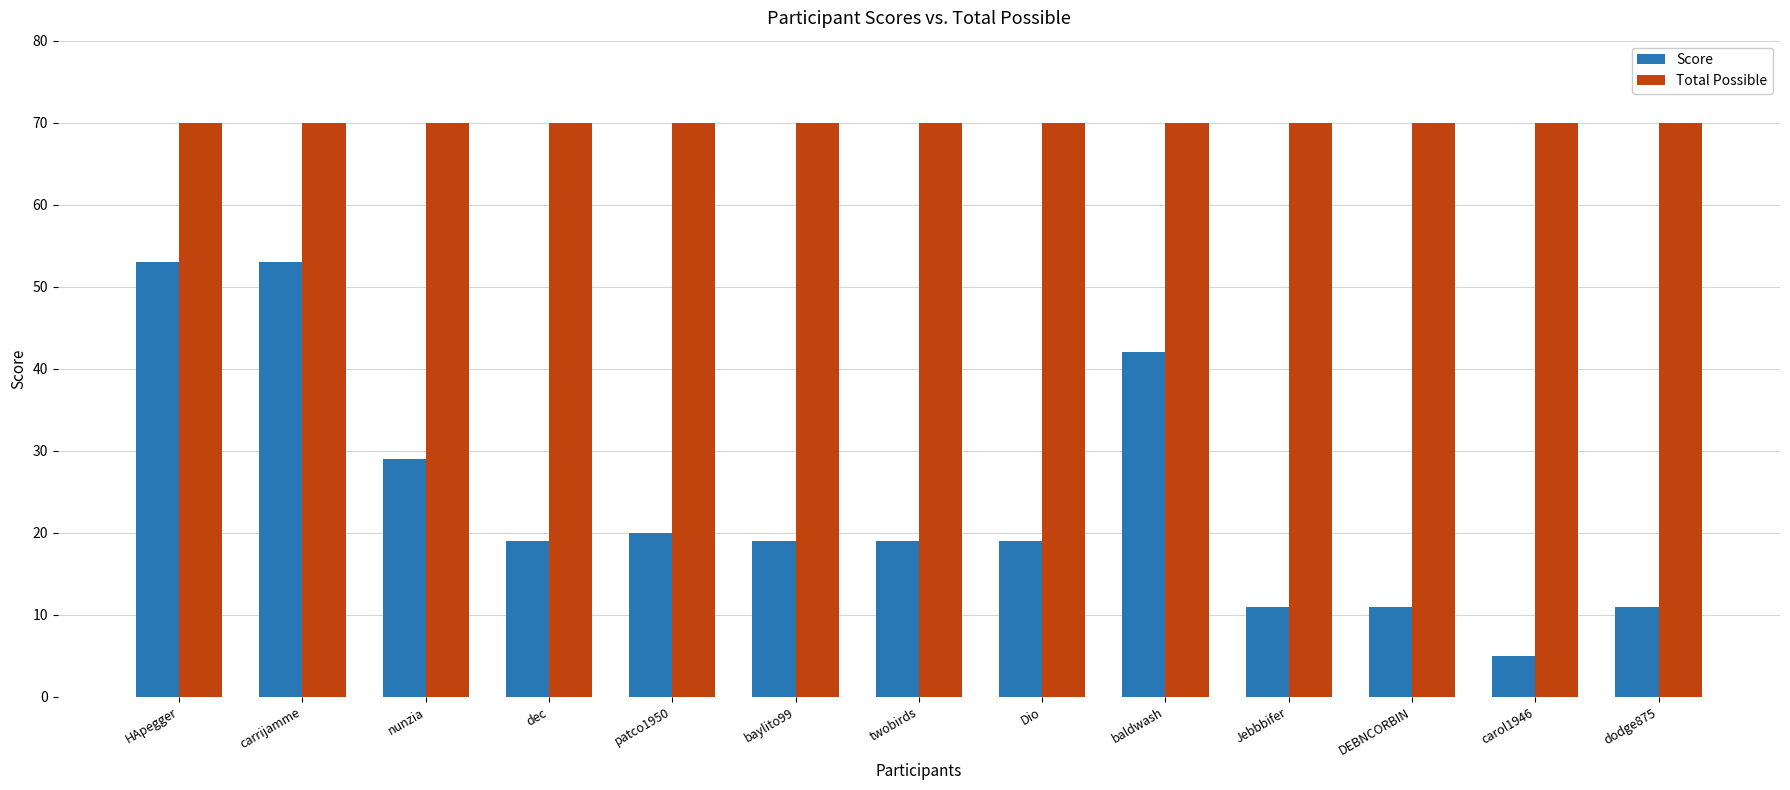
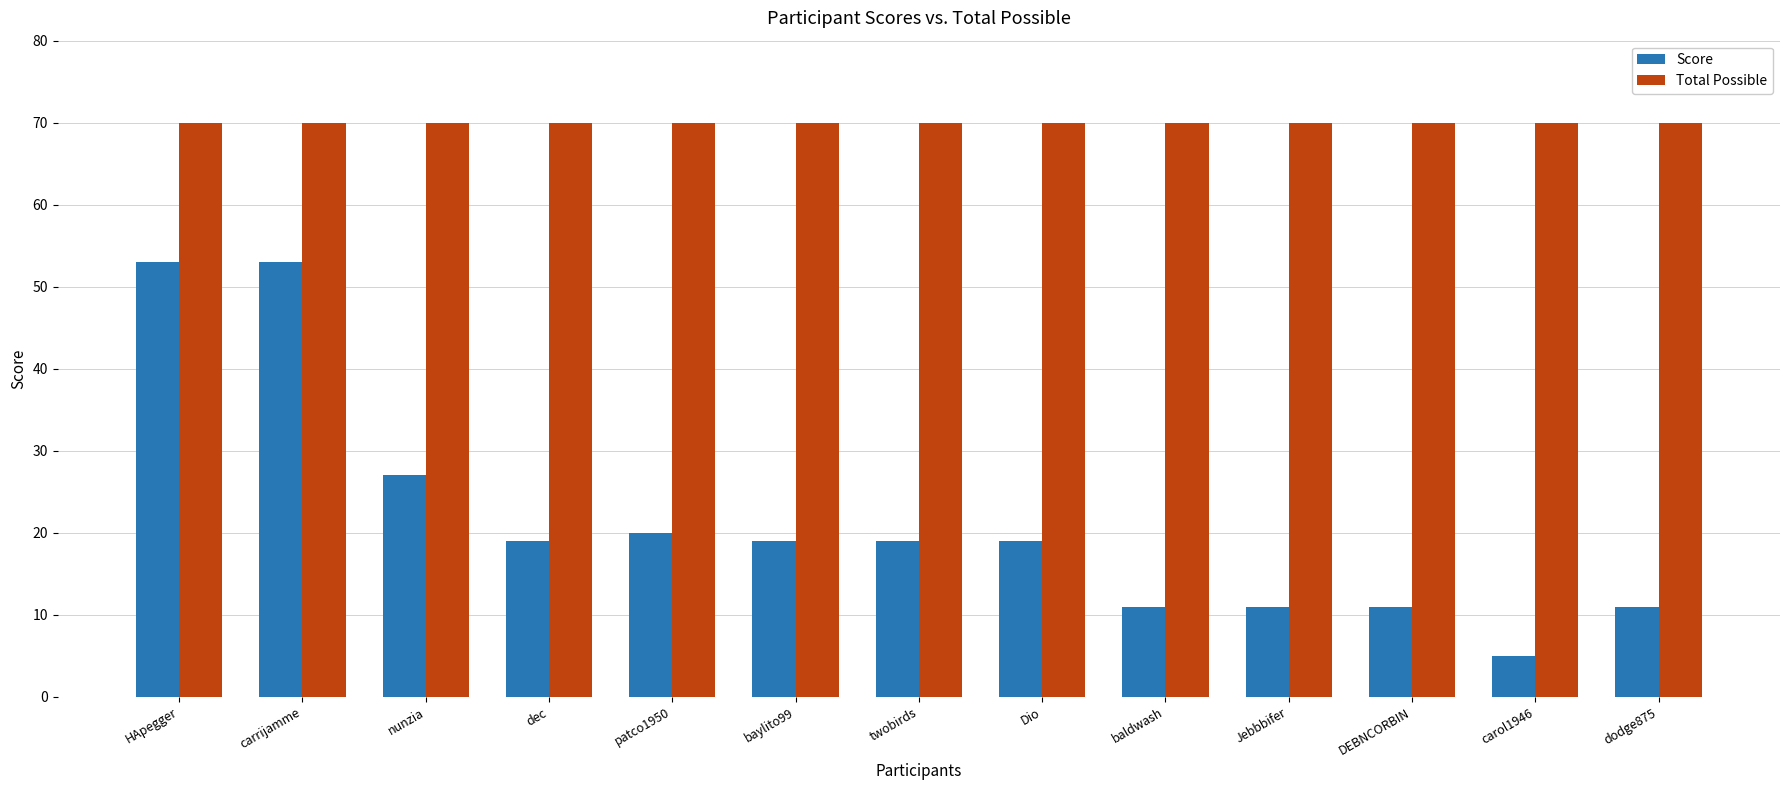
  {
    "Score": {
      "HApegger": 53,
      "carrijamme": 53,
-     "nunzia": 29,
+     "nunzia": 27,
      "dec": 19,
      "patco1950": 20,
      "baylito99": 19,
      "twobirds": 19,
      "Dio": 19,
-     "baldwash": 42,
+     "baldwash": 11,
      "Jebbbifer": 11,
      "DEBNCORBIN": 11,
      "carol1946": 5,
      "dodge875": 11
    },
    "Total Possible": {
      "HApegger": 70,
      "carrijamme": 70,
      "nunzia": 70,
      "dec": 70,
      "patco1950": 70,
      "baylito99": 70,
      "twobirds": 70,
      "Dio": 70,
      "baldwash": 70,
      "Jebbbifer": 70,
      "DEBNCORBIN": 70,
      "carol1946": 70,
      "dodge875": 70
    }
  }
